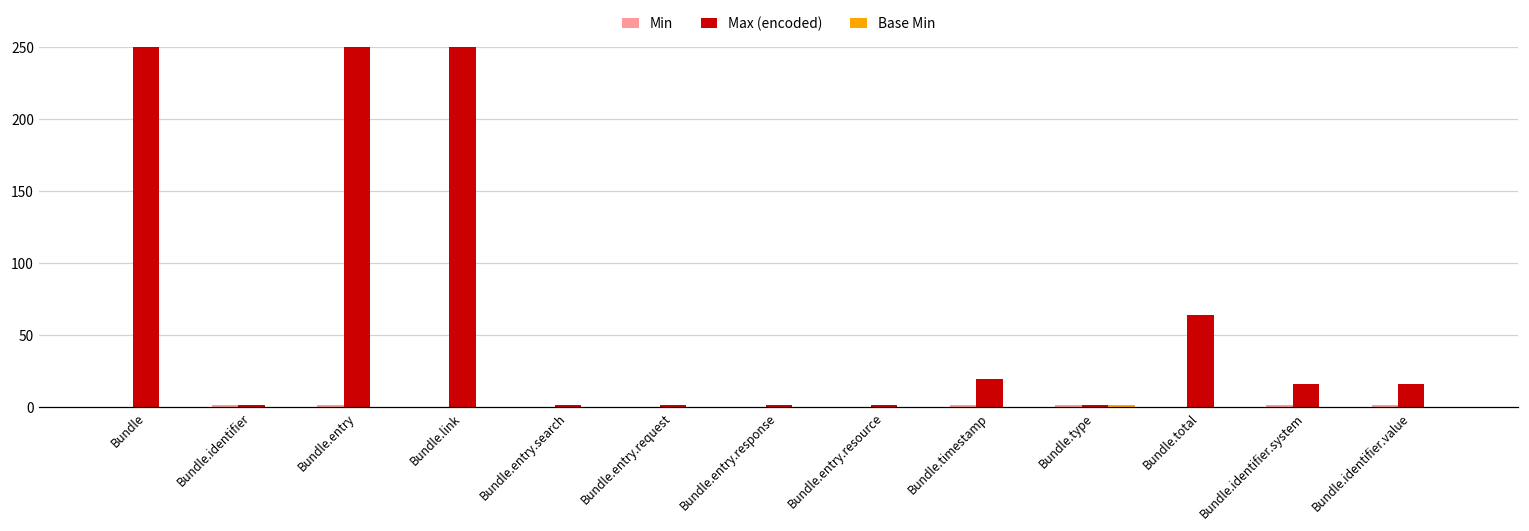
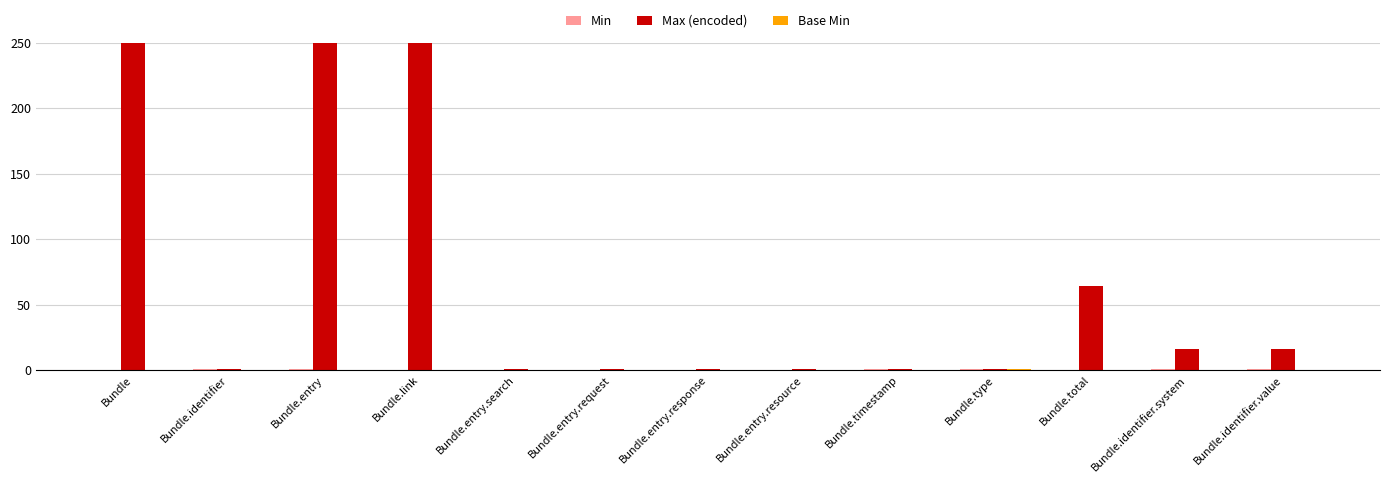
  {
    "Min": {
      "Bundle": 0,
      "Bundle.link": 0,
      "Bundle.entry.search": 0,
      "Bundle.entry.request": 0,
      "Bundle.entry.response": 0,
      "Bundle.entry.resource": 0,
      "Bundle.total": 0
    },
    "Max (encoded)": {
-     "Bundle.timestamp": 19,
+     "Bundle.timestamp": 1,
      "Bundle.total": 64,
      "Bundle.identifier.system": 16,
      "Bundle.identifier.value": 16
    },
    "Base Min": {
      "Bundle": 0,
      "Bundle.identifier": 0,
      "Bundle.entry": 0,
      "Bundle.link": 0,
      "Bundle.entry.search": 0,
      "Bundle.entry.request": 0,
      "Bundle.entry.response": 0,
      "Bundle.entry.resource": 0,
      "Bundle.timestamp": 0,
      "Bundle.total": 0,
      "Bundle.identifier.system": 0,
      "Bundle.identifier.value": 0
    }
  }
